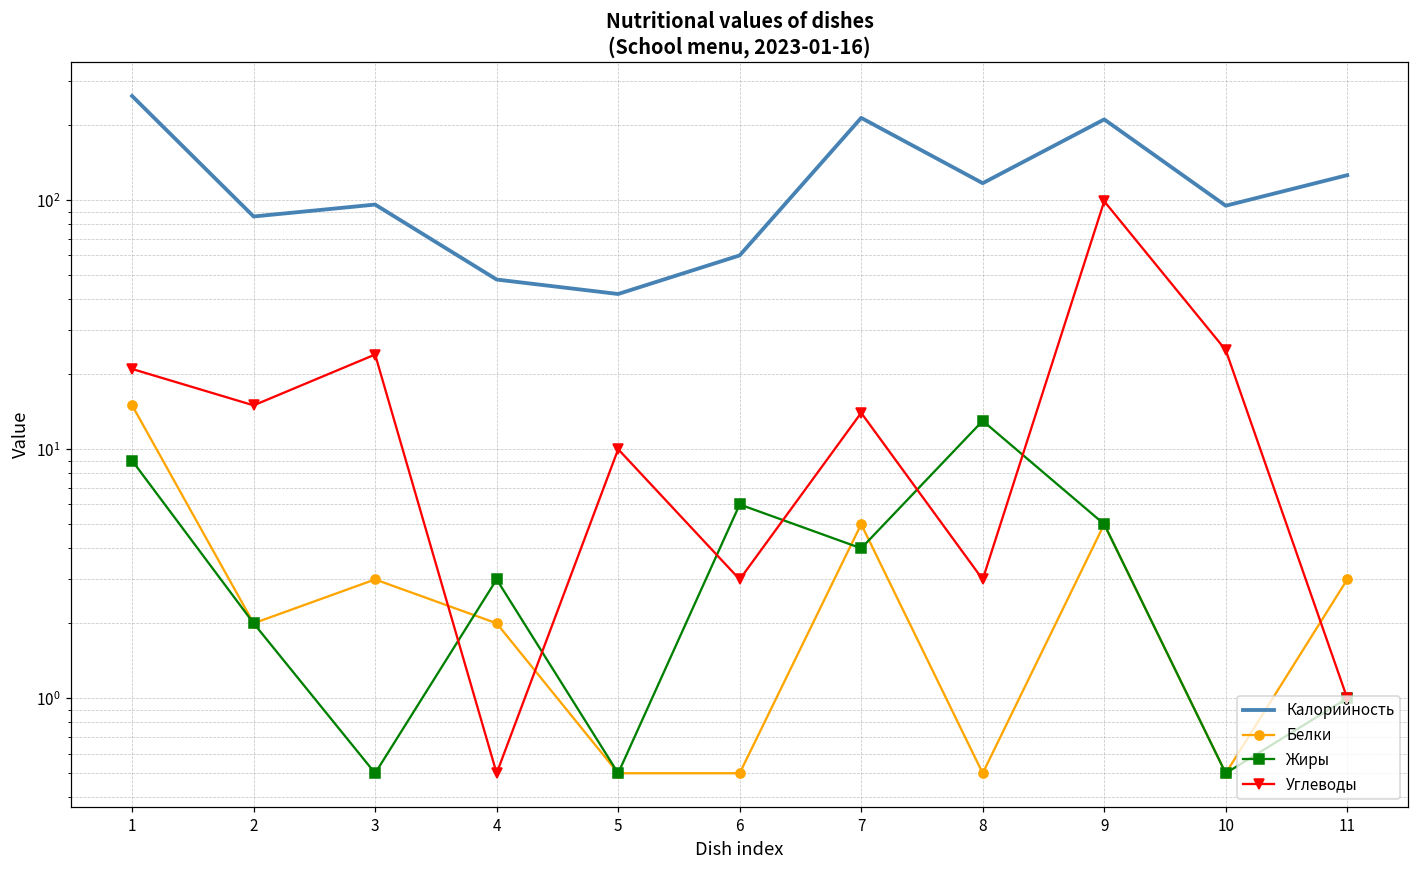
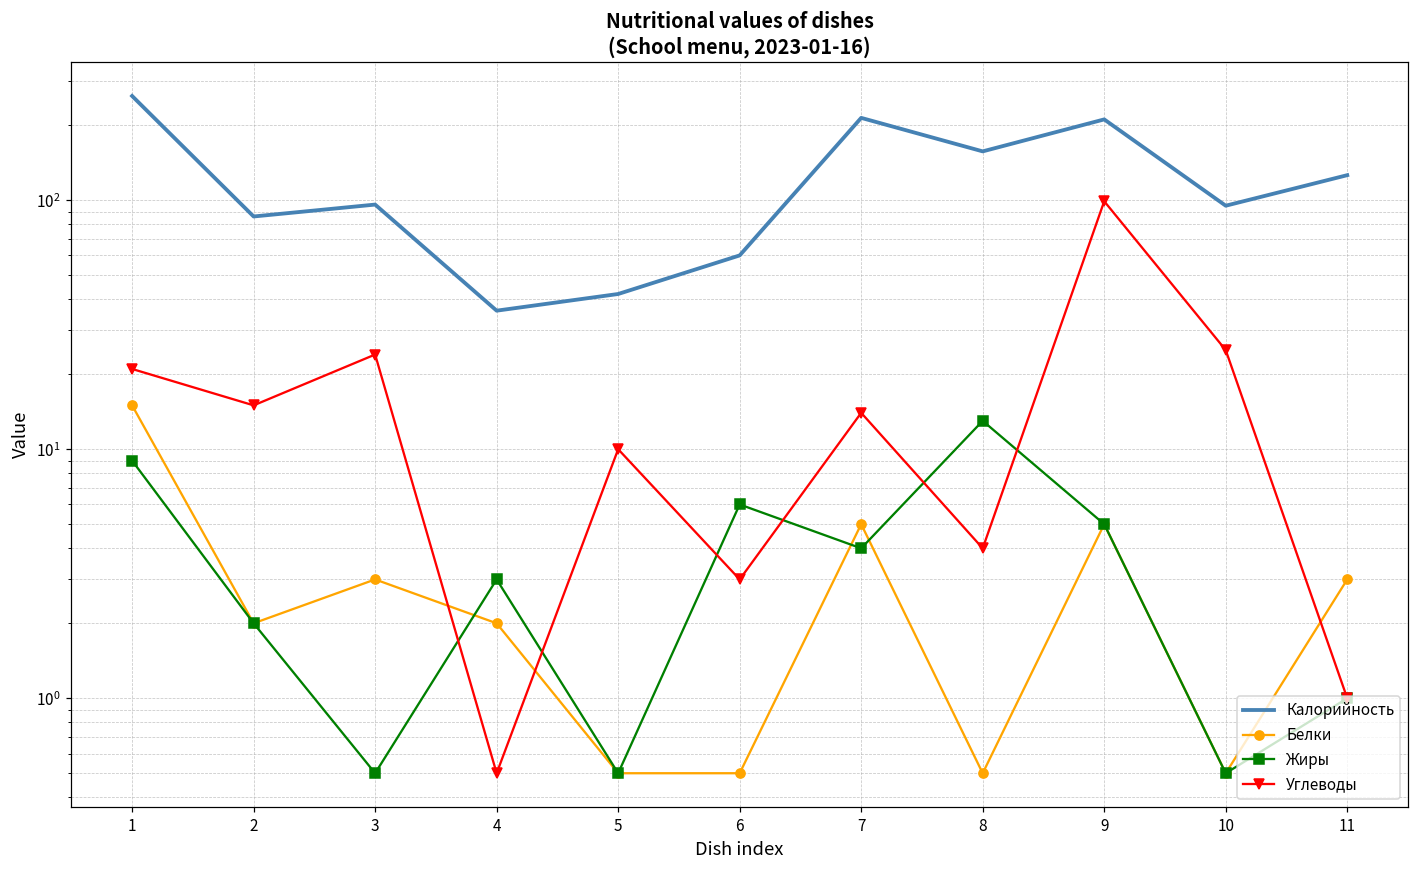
  {
    "Калорийность": {
      "1": 260,
      "2": 86,
      "3": 96,
-     "4": 48,
+     "4": 36,
      "5": 42,
      "6": 60,
      "7": 210,
-     "8": 120,
+     "8": 160,
      "9": 210,
      "10": 95,
      "11": 130
    },
    "Белки": {
      "1": 15,
      "3": 3,
      "4": 2,
      "6": 0.50,
      "7": 5,
      "8": 0.50,
      "11": 3
    },
    "Жиры": {
      "1": 9,
      "3": 0.50,
      "4": 3,
      "6": 6,
      "7": 4,
      "8": 13
    },
    "Углеводы": {
      "1": 21,
      "2": 15,
      "3": 24,
      "4": 0.50,
      "5": 10,
      "6": 3,
      "7": 14,
-     "8": 3,
+     "8": 4,
      "9": 100,
      "10": 25
    }
  }
